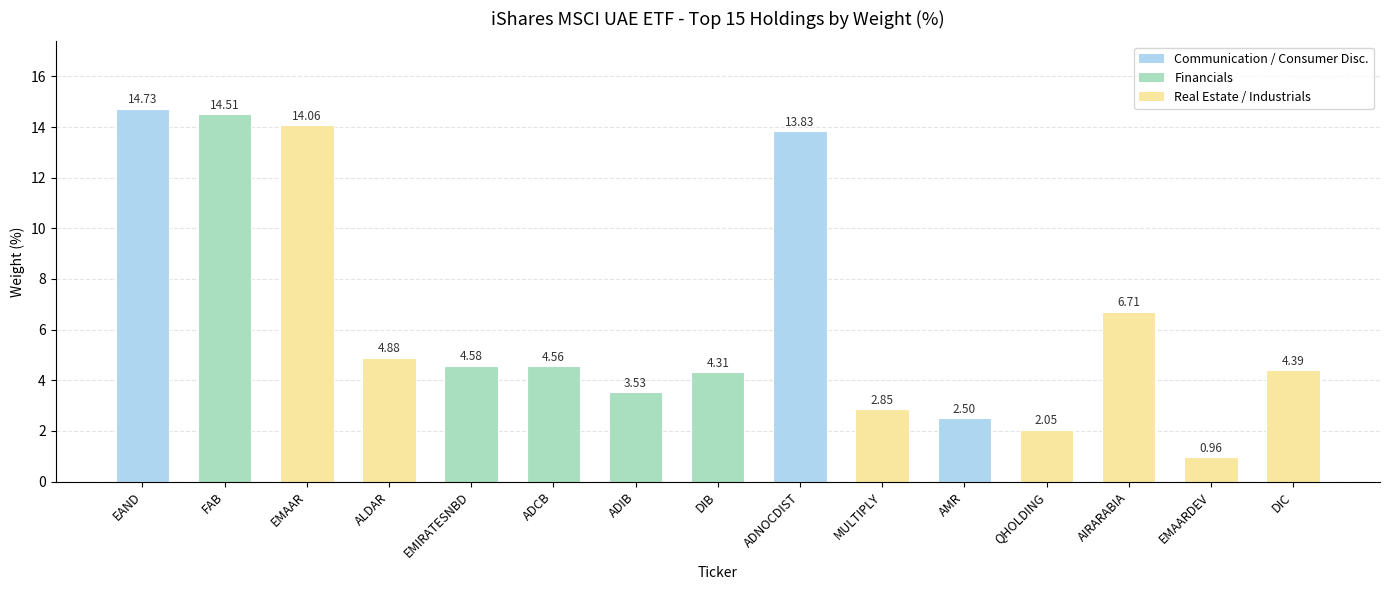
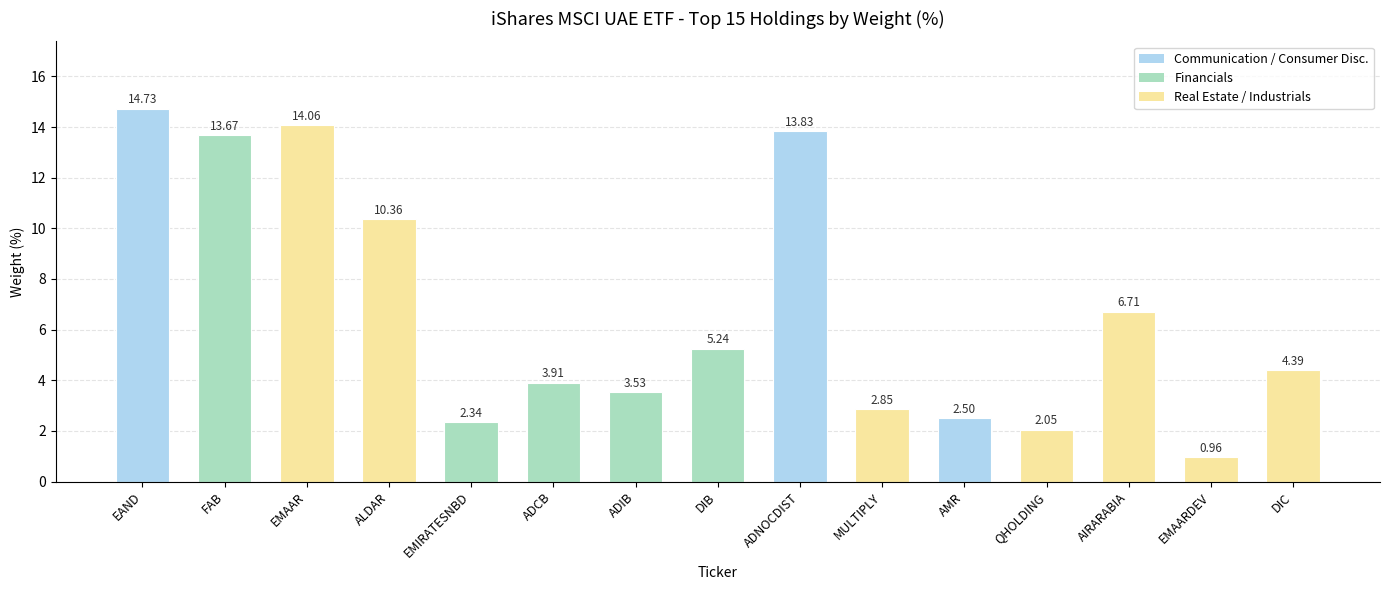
  {
    "EAND": 14.73,
-   "FAB": 14.51,
+   "FAB": 13.67,
    "EMAAR": 14.06,
-   "ALDAR": 4.88,
-   "EMIRATESNBD": 4.58,
-   "ADCB": 4.56,
+   "ALDAR": 10.36,
+   "EMIRATESNBD": 2.34,
+   "ADCB": 3.91,
    "ADIB": 3.53,
-   "DIB": 4.31,
+   "DIB": 5.24,
    "ADNOCDIST": 13.83,
    "MULTIPLY": 2.85,
    "AMR": 2.50,
    "QHOLDING": 2.05,
    "AIRARABIA": 6.71,
    "EMAARDEV": 0.96,
    "DIC": 4.39
  }
